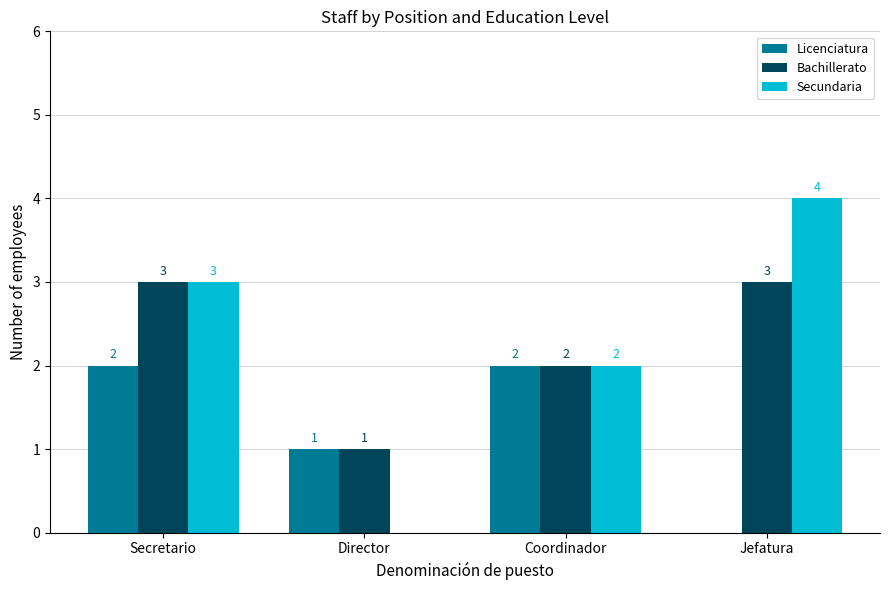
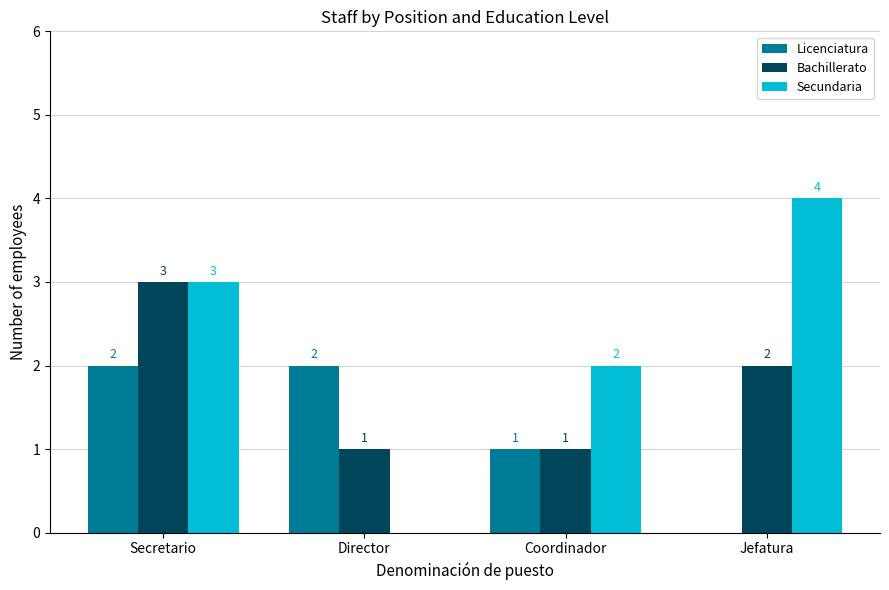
  {
    "Licenciatura": {
      "Secretario": 2,
-     "Director": 1,
-     "Coordinador": 2
+     "Director": 2,
+     "Coordinador": 1
    },
    "Bachillerato": {
      "Secretario": 3,
      "Director": 1,
-     "Coordinador": 2,
-     "Jefatura": 3
+     "Coordinador": 1,
+     "Jefatura": 2
    },
    "Secundaria": {
      "Secretario": 3,
      "Coordinador": 2,
      "Jefatura": 4
    }
  }
